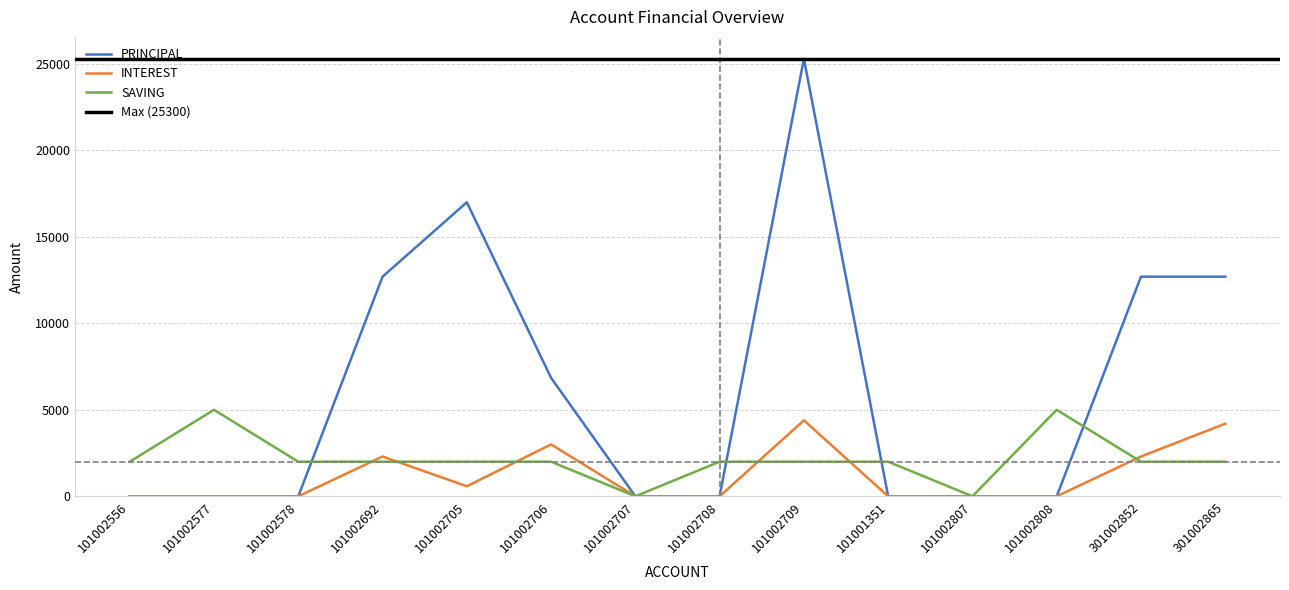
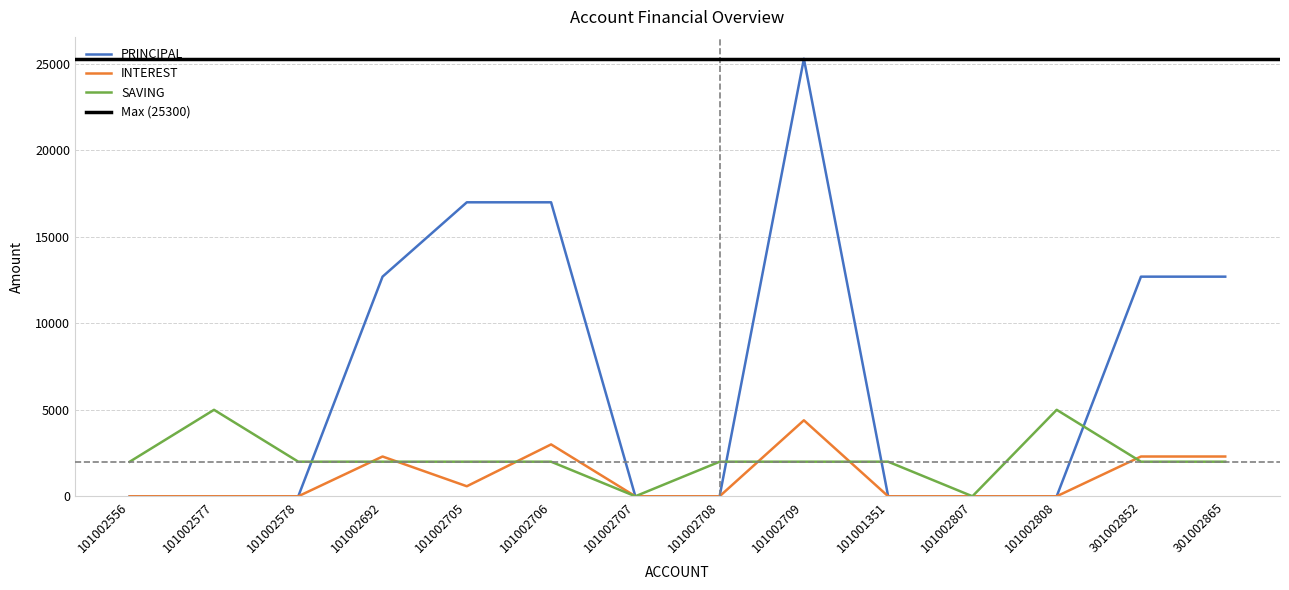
  {
    "PRINCIPAL": {
      "101002692": 12700,
      "101002705": 17000,
-     "101002706": 6800,
+     "101002706": 17000,
      "101002709": 25300,
      "301002852": 12700,
      "301002865": 12700
    },
    "INTEREST": {
      "101002692": 2300,
      "101002705": 600,
      "101002706": 3000,
      "101002709": 4400,
      "301002852": 2300,
-     "301002865": 4200
+     "301002865": 2300
    },
    "SAVING": {
      "101002556": 2000,
      "101002577": 5000,
      "101002578": 2000,
      "101002692": 2000,
      "101002705": 2000,
      "101002706": 2000,
      "101002708": 2000,
      "101002709": 2000,
      "101001351": 2000,
      "101002808": 5000,
      "301002852": 2000,
      "301002865": 2000
    }
  }
